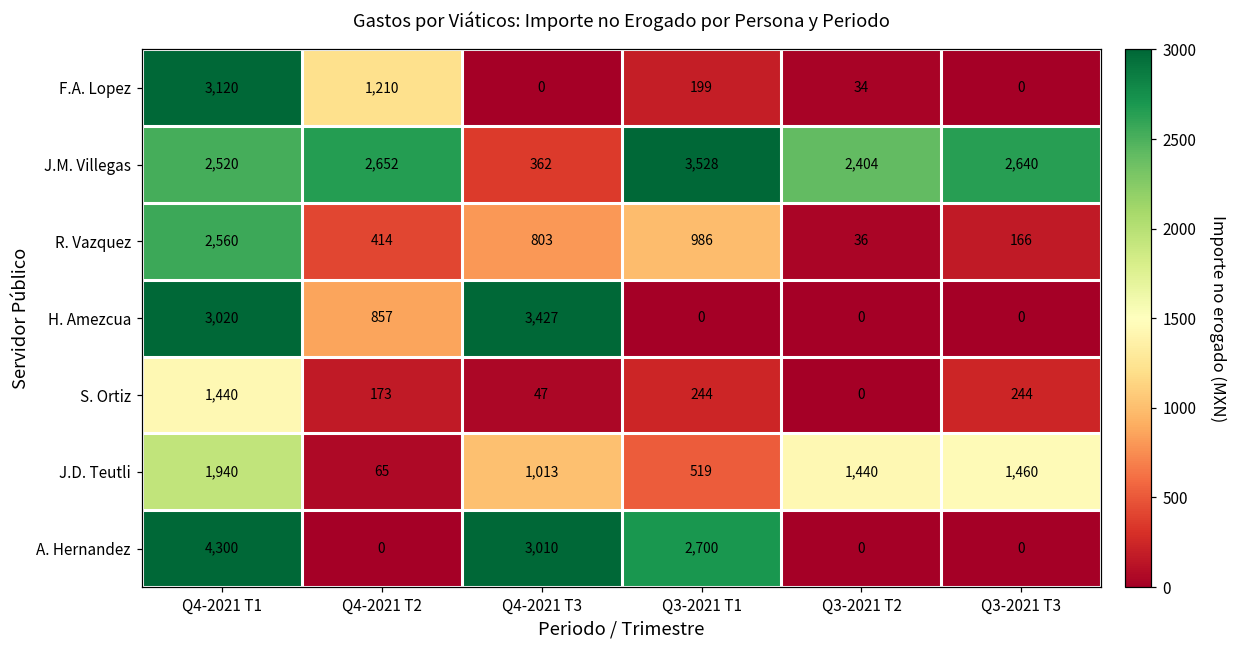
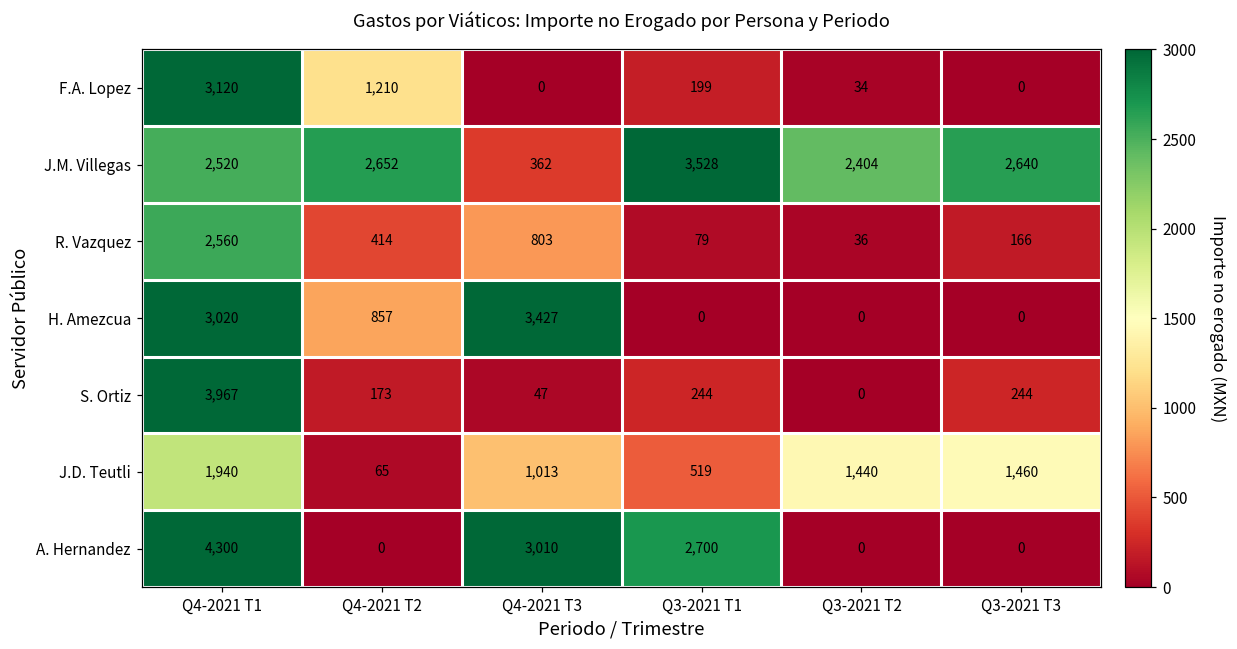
  {
    "F.A. Lopez": {
      "Q4-2021 T1": "3,120",
      "Q4-2021 T2": "1,210",
      "Q4-2021 T3": "0",
      "Q3-2021 T1": "199",
      "Q3-2021 T2": "34",
      "Q3-2021 T3": "0"
    },
    "J.M. Villegas": {
      "Q4-2021 T1": "2,520",
      "Q4-2021 T2": "2,652",
      "Q4-2021 T3": "362",
      "Q3-2021 T1": "3,528",
      "Q3-2021 T2": "2,404",
      "Q3-2021 T3": "2,640"
    },
    "R. Vazquez": {
      "Q4-2021 T1": "2,560",
      "Q4-2021 T2": "414",
      "Q4-2021 T3": "803",
-     "Q3-2021 T1": "986",
+     "Q3-2021 T1": "79",
      "Q3-2021 T2": "36",
      "Q3-2021 T3": "166"
    },
    "H. Amezcua": {
      "Q4-2021 T1": "3,020",
      "Q4-2021 T2": "857",
      "Q4-2021 T3": "3,427",
      "Q3-2021 T1": "0",
      "Q3-2021 T2": "0",
      "Q3-2021 T3": "0"
    },
    "S. Ortiz": {
-     "Q4-2021 T1": "1,440",
+     "Q4-2021 T1": "3,967",
      "Q4-2021 T2": "173",
      "Q4-2021 T3": "47",
      "Q3-2021 T1": "244",
      "Q3-2021 T2": "0",
      "Q3-2021 T3": "244"
    },
    "J.D. Teutli": {
      "Q4-2021 T1": "1,940",
      "Q4-2021 T2": "65",
      "Q4-2021 T3": "1,013",
      "Q3-2021 T1": "519",
      "Q3-2021 T2": "1,440",
      "Q3-2021 T3": "1,460"
    },
    "A. Hernandez": {
      "Q4-2021 T1": "4,300",
      "Q4-2021 T2": "0",
      "Q4-2021 T3": "3,010",
      "Q3-2021 T1": "2,700",
      "Q3-2021 T2": "0",
      "Q3-2021 T3": "0"
    }
  }
